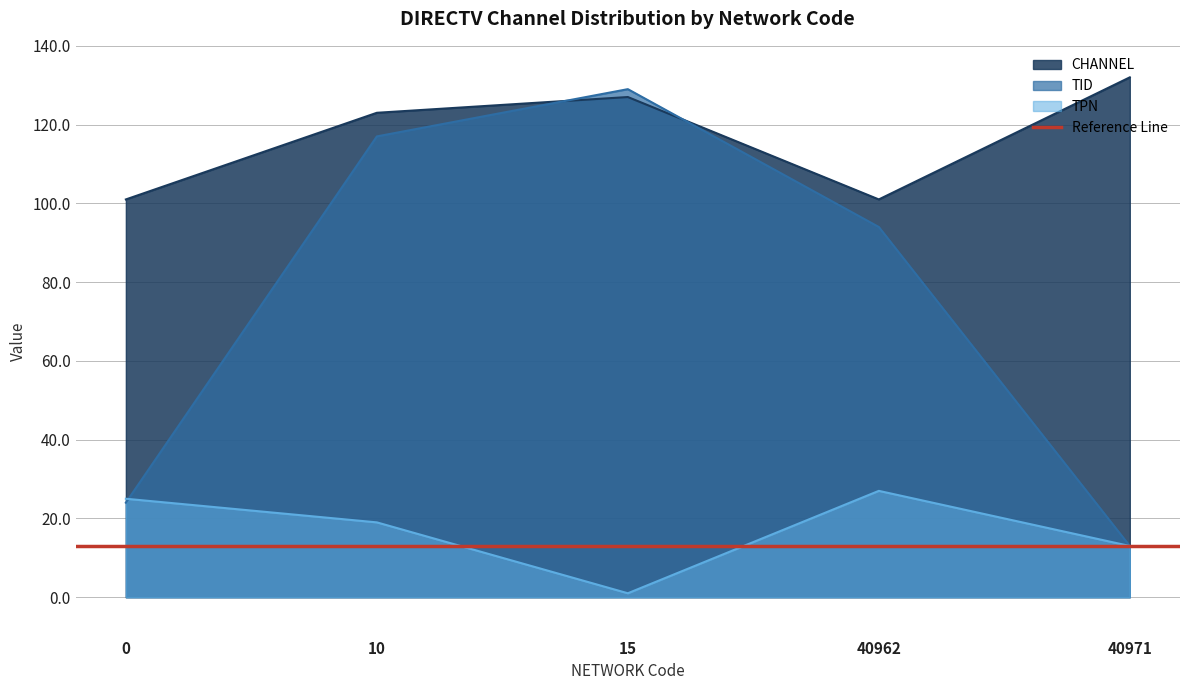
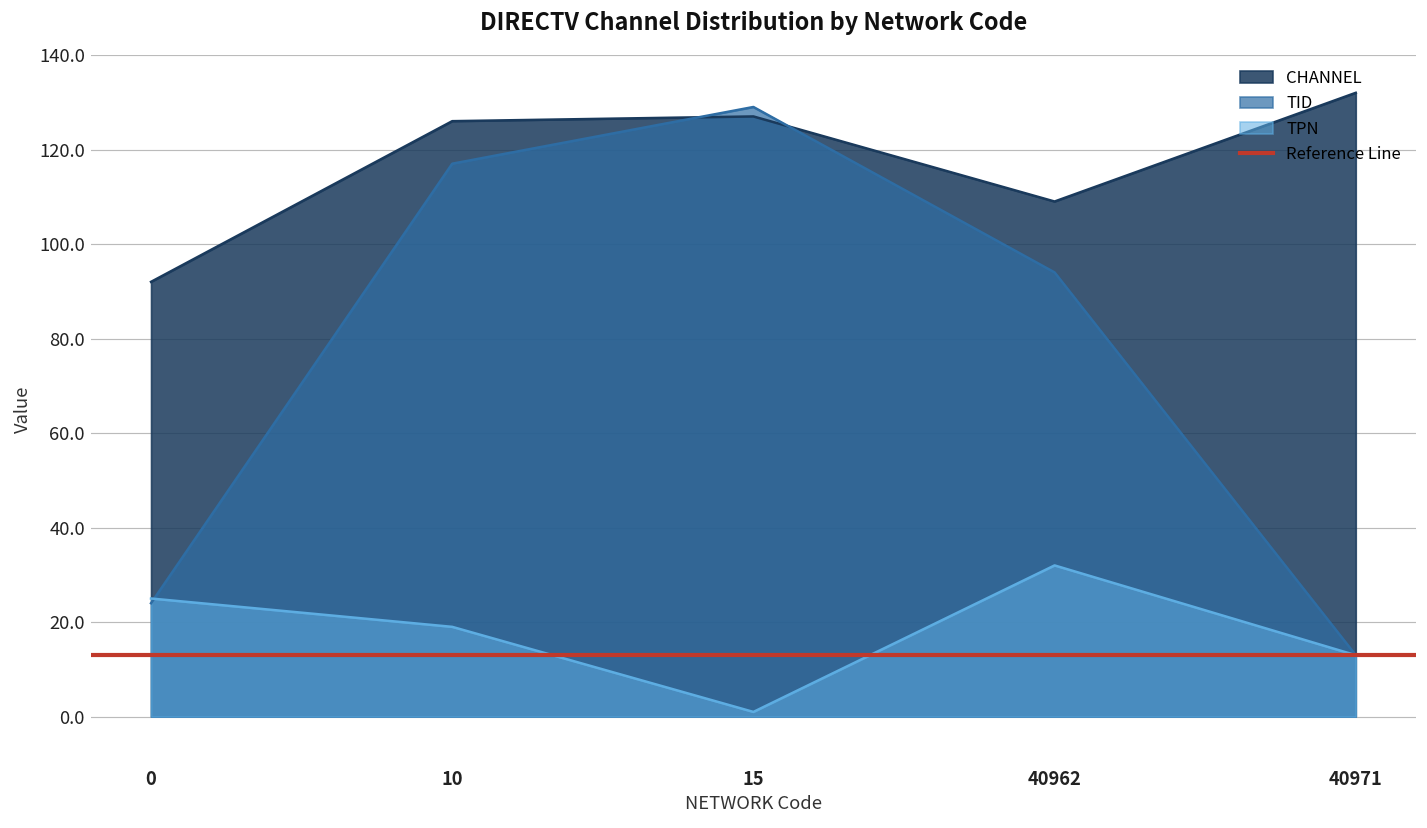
  {
    "CHANNEL": {
-     "0": 101,
-     "10": 123,
+     "0": 92,
+     "10": 126,
      "15": 127,
-     "40962": 101,
+     "40962": 109,
      "40971": 132
    },
    "TID": {
      "0": 24,
      "10": 117,
      "15": 129,
      "40962": 94
    },
    "TPN": {
      "0": 25,
      "10": 19,
      "15": 1,
-     "40962": 27
+     "40962": 32
    }
  }
